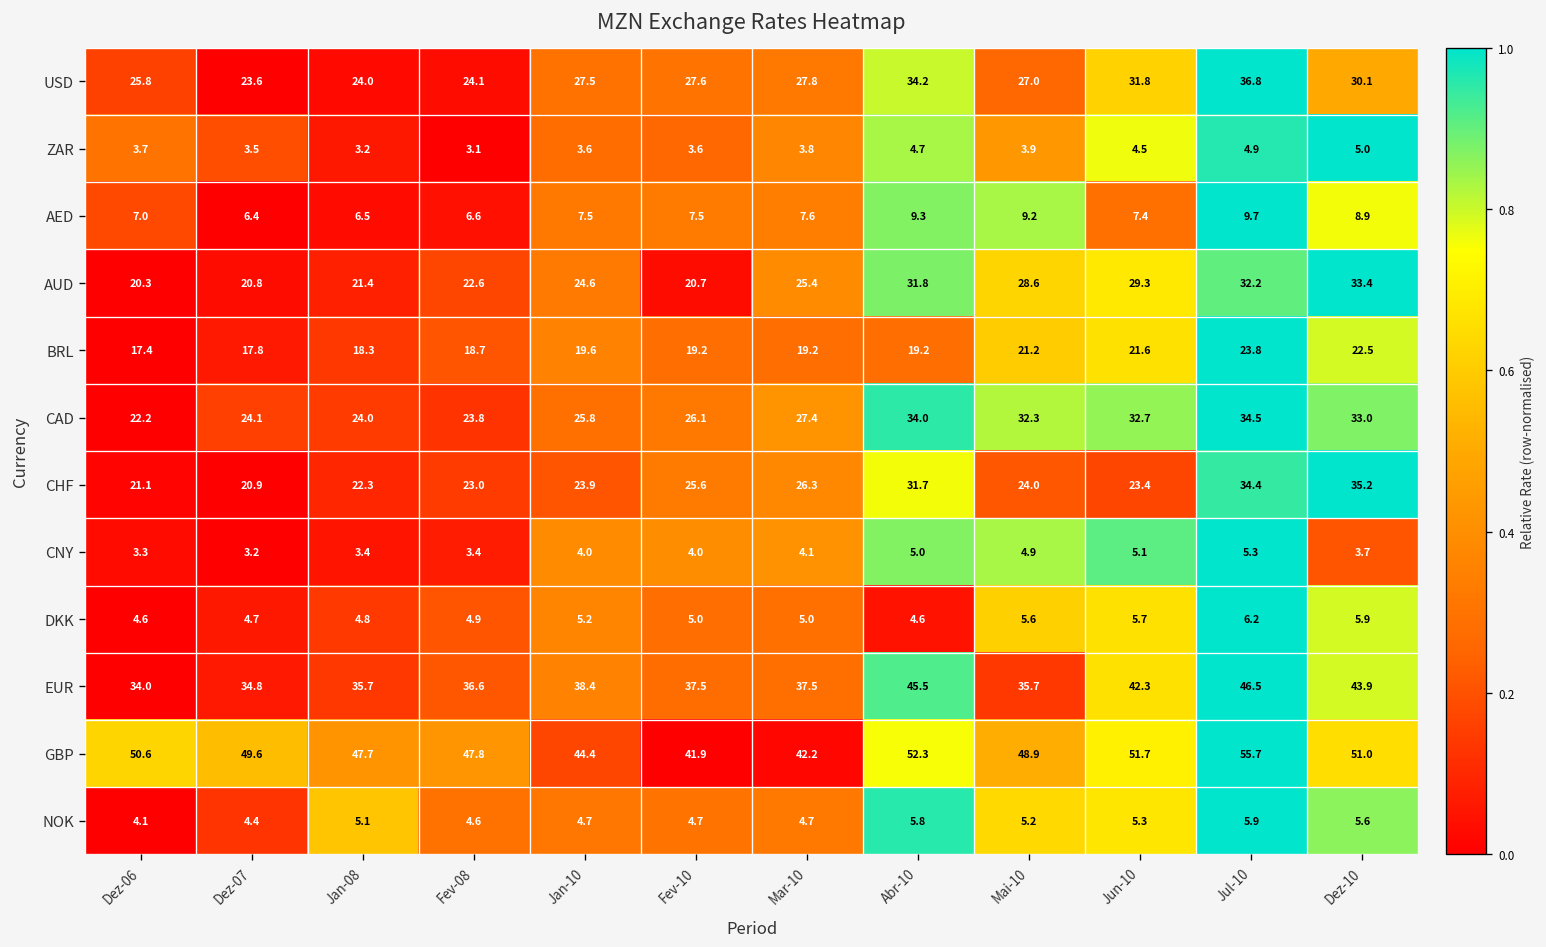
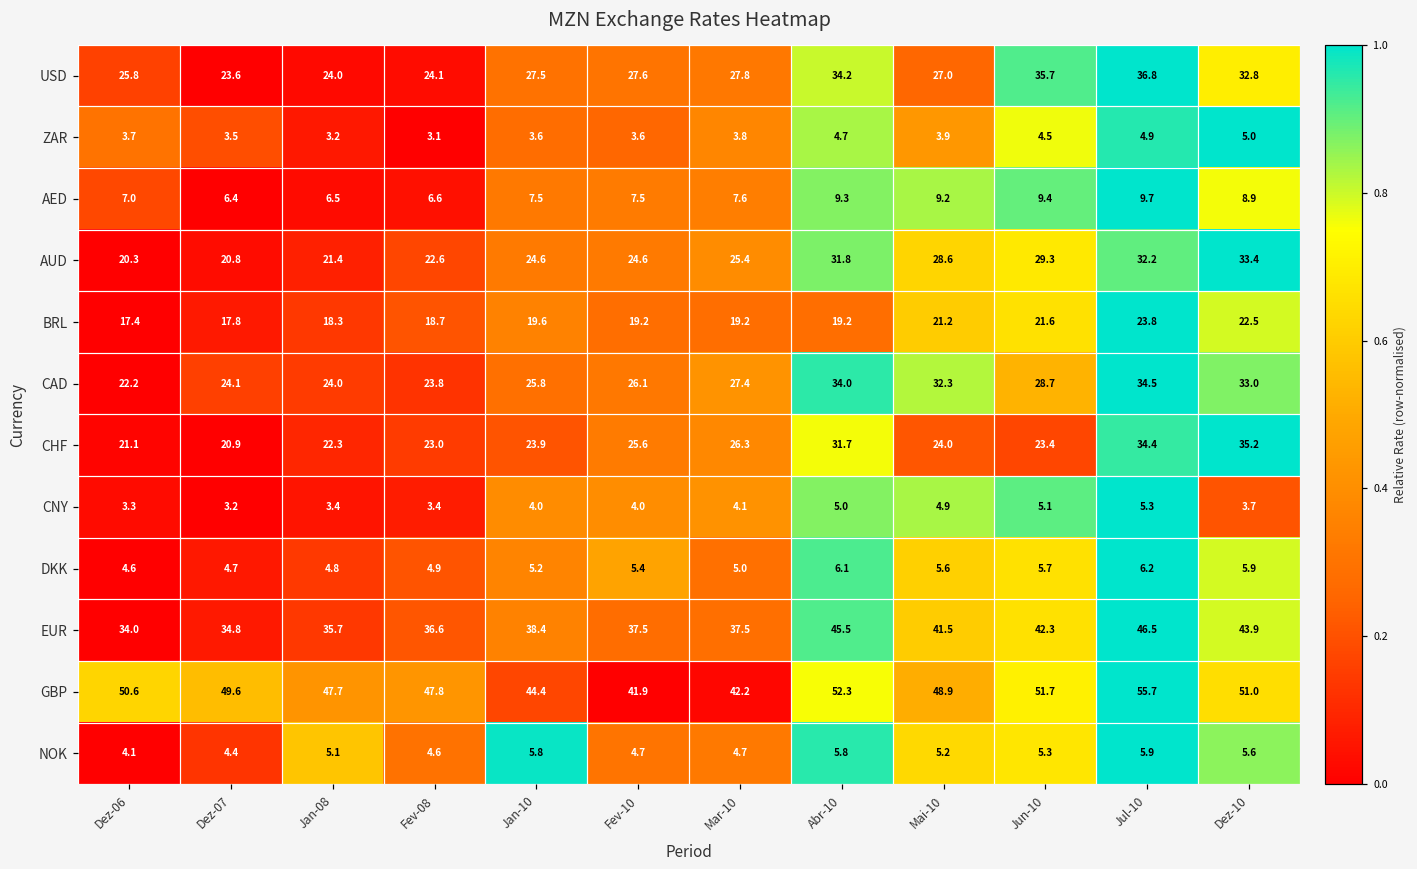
  {
    "USD": {
      "Dez-06": 25.8,
      "Dez-07": 23.6,
      "Jan-08": 24.0,
      "Fev-08": 24.1,
      "Jan-10": 27.5,
      "Fev-10": 27.6,
      "Mar-10": 27.8,
      "Abr-10": 34.2,
      "Mai-10": 27.0,
-     "Jun-10": 31.8,
+     "Jun-10": 35.7,
      "Jul-10": 36.8,
-     "Dez-10": 30.1
+     "Dez-10": 32.8
    },
    "ZAR": {
      "Dez-06": 3.7,
      "Dez-07": 3.5,
      "Jan-08": 3.2,
      "Fev-08": 3.1,
      "Jan-10": 3.6,
      "Fev-10": 3.6,
      "Mar-10": 3.8,
      "Abr-10": 4.7,
      "Mai-10": 3.9,
      "Jun-10": 4.5,
      "Jul-10": 4.9,
      "Dez-10": 5.0
    },
    "AED": {
      "Dez-06": 7.0,
      "Dez-07": 6.4,
      "Jan-08": 6.5,
      "Fev-08": 6.6,
      "Jan-10": 7.5,
      "Fev-10": 7.5,
      "Mar-10": 7.6,
      "Abr-10": 9.3,
      "Mai-10": 9.2,
-     "Jun-10": 7.4,
+     "Jun-10": 9.4,
      "Jul-10": 9.7,
      "Dez-10": 8.9
    },
    "AUD": {
      "Dez-06": 20.3,
      "Dez-07": 20.8,
      "Jan-08": 21.4,
      "Fev-08": 22.6,
      "Jan-10": 24.6,
-     "Fev-10": 20.7,
+     "Fev-10": 24.6,
      "Mar-10": 25.4,
      "Abr-10": 31.8,
      "Mai-10": 28.6,
      "Jun-10": 29.3,
      "Jul-10": 32.2,
      "Dez-10": 33.4
    },
    "BRL": {
      "Dez-06": 17.4,
      "Dez-07": 17.8,
      "Jan-08": 18.3,
      "Fev-08": 18.7,
      "Jan-10": 19.6,
      "Fev-10": 19.2,
      "Mar-10": 19.2,
      "Abr-10": 19.2,
      "Mai-10": 21.2,
      "Jun-10": 21.6,
      "Jul-10": 23.8,
      "Dez-10": 22.5
    },
    "CAD": {
      "Dez-06": 22.2,
      "Dez-07": 24.1,
      "Jan-08": 24.0,
      "Fev-08": 23.8,
      "Jan-10": 25.8,
      "Fev-10": 26.1,
      "Mar-10": 27.4,
      "Abr-10": 34.0,
      "Mai-10": 32.3,
-     "Jun-10": 32.7,
+     "Jun-10": 28.7,
      "Jul-10": 34.5,
      "Dez-10": 33.0
    },
    "CHF": {
      "Dez-06": 21.1,
      "Dez-07": 20.9,
      "Jan-08": 22.3,
      "Fev-08": 23.0,
      "Jan-10": 23.9,
      "Fev-10": 25.6,
      "Mar-10": 26.3,
      "Abr-10": 31.7,
      "Mai-10": 24.0,
      "Jun-10": 23.4,
      "Jul-10": 34.4,
      "Dez-10": 35.2
    },
    "CNY": {
      "Dez-06": 3.3,
      "Dez-07": 3.2,
      "Jan-08": 3.4,
      "Fev-08": 3.4,
      "Jan-10": 4.0,
      "Fev-10": 4.0,
      "Mar-10": 4.1,
      "Abr-10": 5.0,
      "Mai-10": 4.9,
      "Jun-10": 5.1,
      "Jul-10": 5.3,
      "Dez-10": 3.7
    },
    "DKK": {
      "Dez-06": 4.6,
      "Dez-07": 4.7,
      "Jan-08": 4.8,
      "Fev-08": 4.9,
      "Jan-10": 5.2,
-     "Fev-10": 5.0,
+     "Fev-10": 5.4,
      "Mar-10": 5.0,
-     "Abr-10": 4.6,
+     "Abr-10": 6.1,
      "Mai-10": 5.6,
      "Jun-10": 5.7,
      "Jul-10": 6.2,
      "Dez-10": 5.9
    },
    "EUR": {
      "Dez-06": 34.0,
      "Dez-07": 34.8,
      "Jan-08": 35.7,
      "Fev-08": 36.6,
      "Jan-10": 38.4,
      "Fev-10": 37.5,
      "Mar-10": 37.5,
      "Abr-10": 45.5,
-     "Mai-10": 35.7,
+     "Mai-10": 41.5,
      "Jun-10": 42.3,
      "Jul-10": 46.5,
      "Dez-10": 43.9
    },
    "GBP": {
      "Dez-06": 50.6,
      "Dez-07": 49.6,
      "Jan-08": 47.7,
      "Fev-08": 47.8,
      "Jan-10": 44.4,
      "Fev-10": 41.9,
      "Mar-10": 42.2,
      "Abr-10": 52.3,
      "Mai-10": 48.9,
      "Jun-10": 51.7,
      "Jul-10": 55.7,
      "Dez-10": 51.0
    },
    "NOK": {
      "Dez-06": 4.1,
      "Dez-07": 4.4,
      "Jan-08": 5.1,
      "Fev-08": 4.6,
-     "Jan-10": 4.7,
+     "Jan-10": 5.8,
      "Fev-10": 4.7,
      "Mar-10": 4.7,
      "Abr-10": 5.8,
      "Mai-10": 5.2,
      "Jun-10": 5.3,
      "Jul-10": 5.9,
      "Dez-10": 5.6
    }
  }
